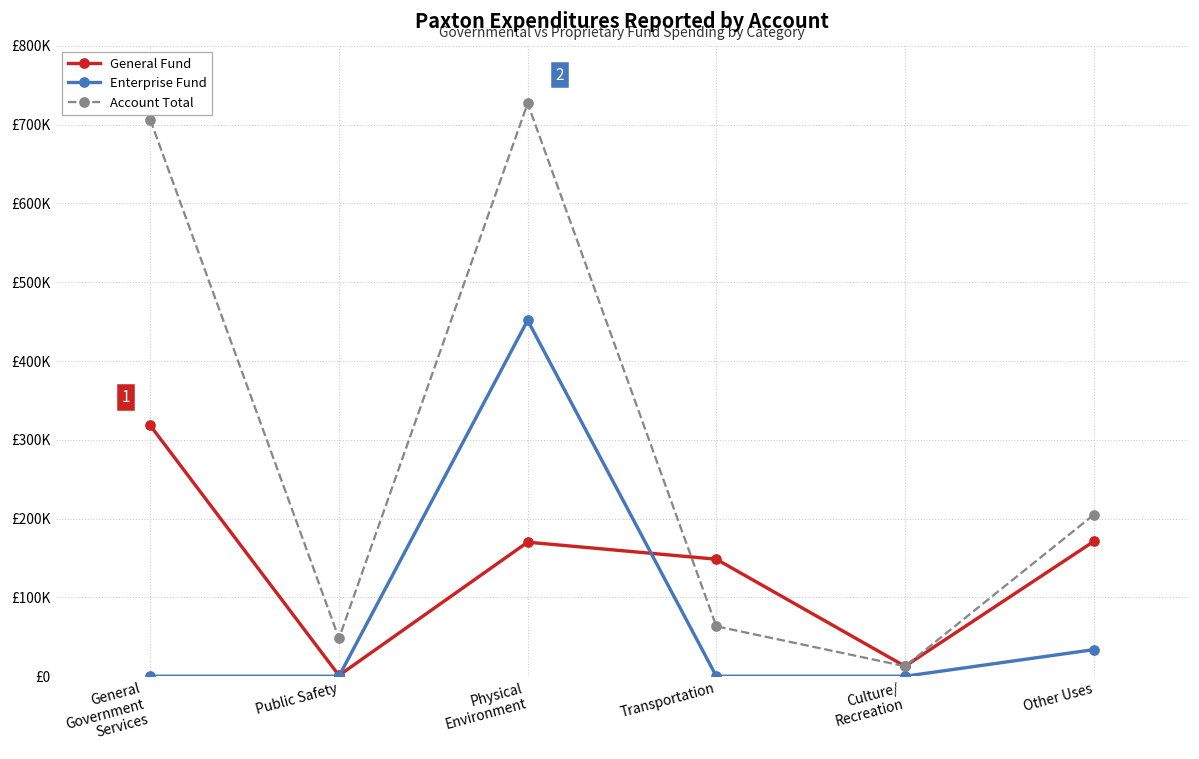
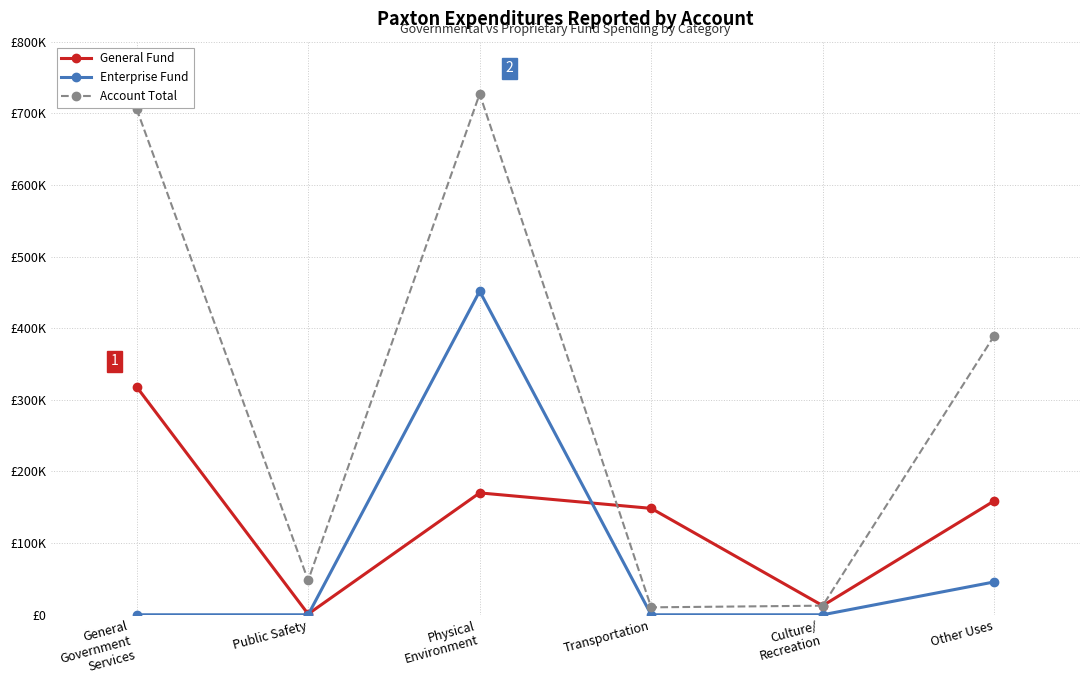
  {
    "General Fund": {
      "General Government Services": "£320000",
      "Physical Environment": "£170000",
      "Transportation": "£150000",
-     "Other Uses": "£170000"
+     "Other Uses": "£160000"
    },
    "Enterprise Fund": {
      "General Government Services": "£0",
      "Physical Environment": "£450000",
      "Transportation": "£0",
      "Culture/ Recreation": "£0",
-     "Other Uses": "£30000"
+     "Other Uses": "£50000"
    },
    "Account Total": {
      "General Government Services": "£710000",
      "Public Safety": "£50000",
      "Physical Environment": "£730000",
-     "Transportation": "£60000",
-     "Other Uses": "£200000"
+     "Transportation": "£10000",
+     "Other Uses": "£390000"
    }
  }
